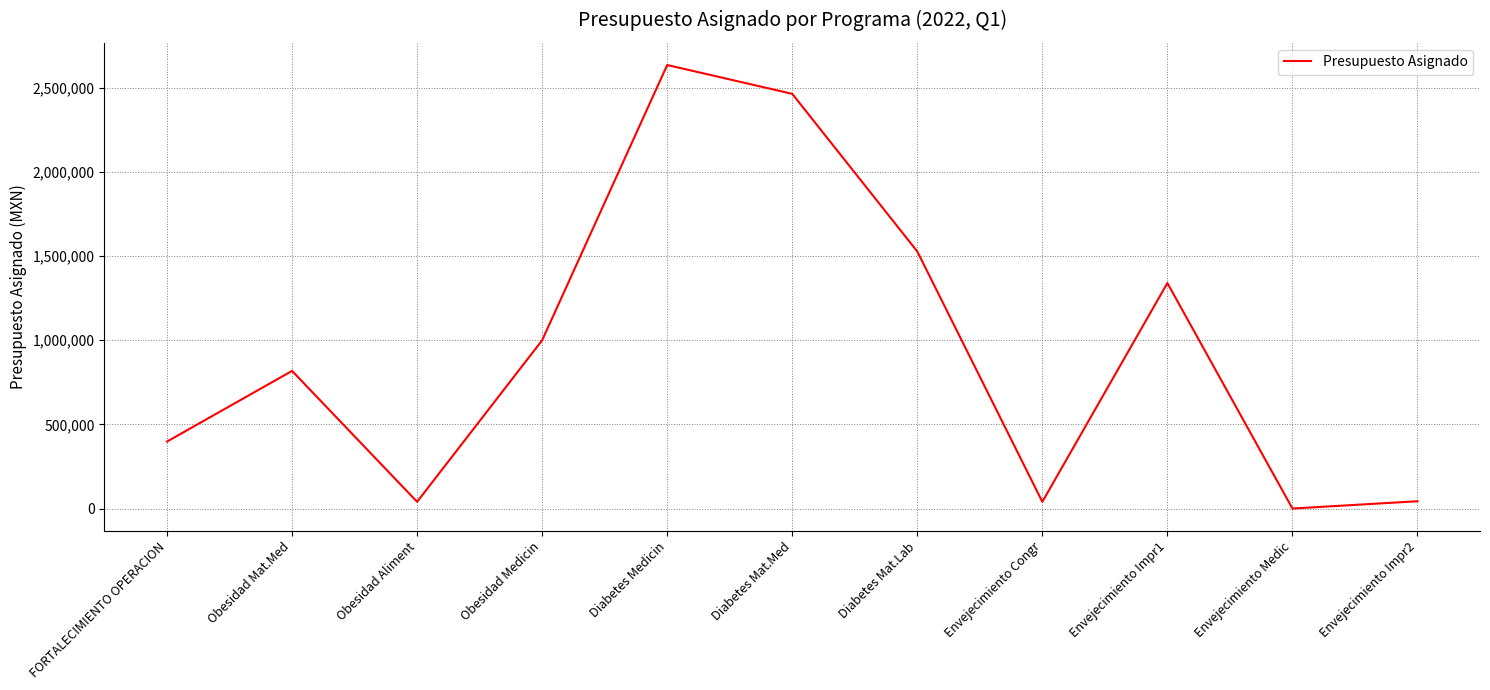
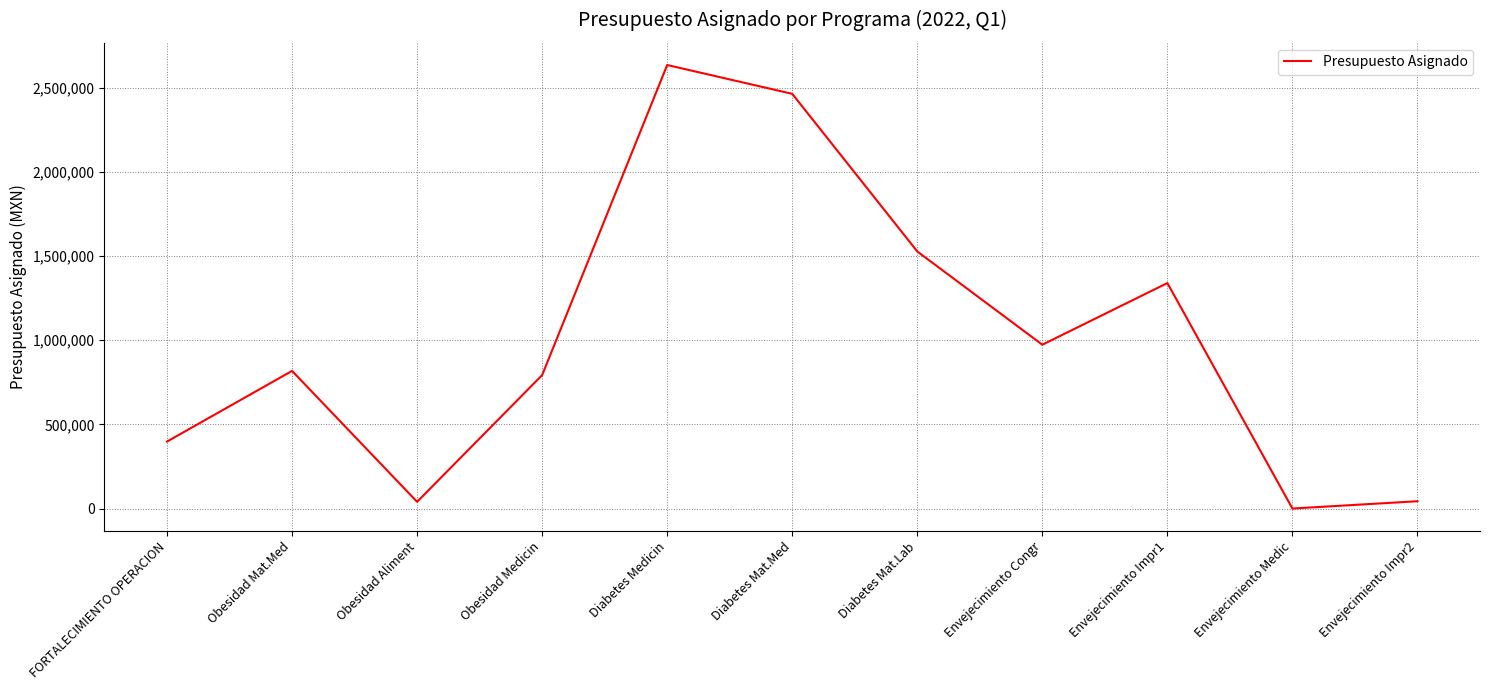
  {
    "FORTALECIMIENTO OPERACION": "400,000",
    "Obesidad Mat.Med": "820,000",
    "Obesidad Aliment": "40,000",
-   "Obesidad Medicin": "1,000,000",
+   "Obesidad Medicin": "790,000",
    "Diabetes Medicin": "2,640,000",
    "Diabetes Mat.Med": "2,460,000",
    "Diabetes Mat.Lab": "1,530,000",
-   "Envejecimiento Congr": "40,000",
+   "Envejecimiento Congr": "970,000",
    "Envejecimiento Impr1": "1,340,000",
    "Envejecimiento Medic": "0",
    "Envejecimiento Impr2": "40,000"
  }
